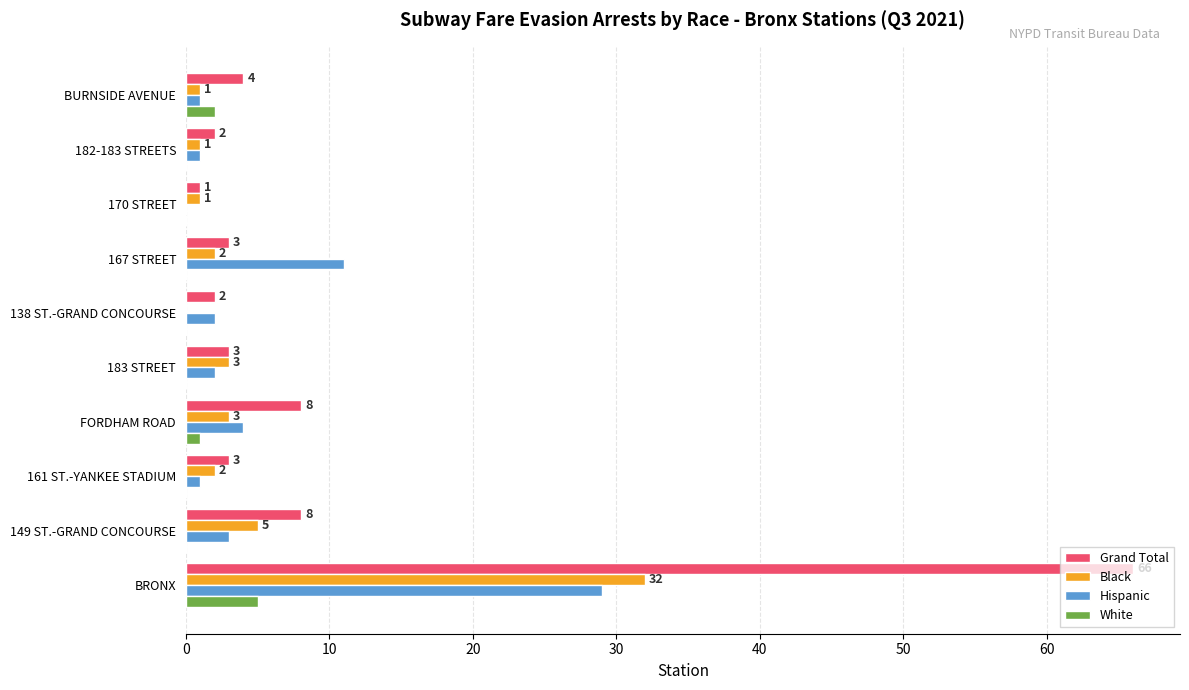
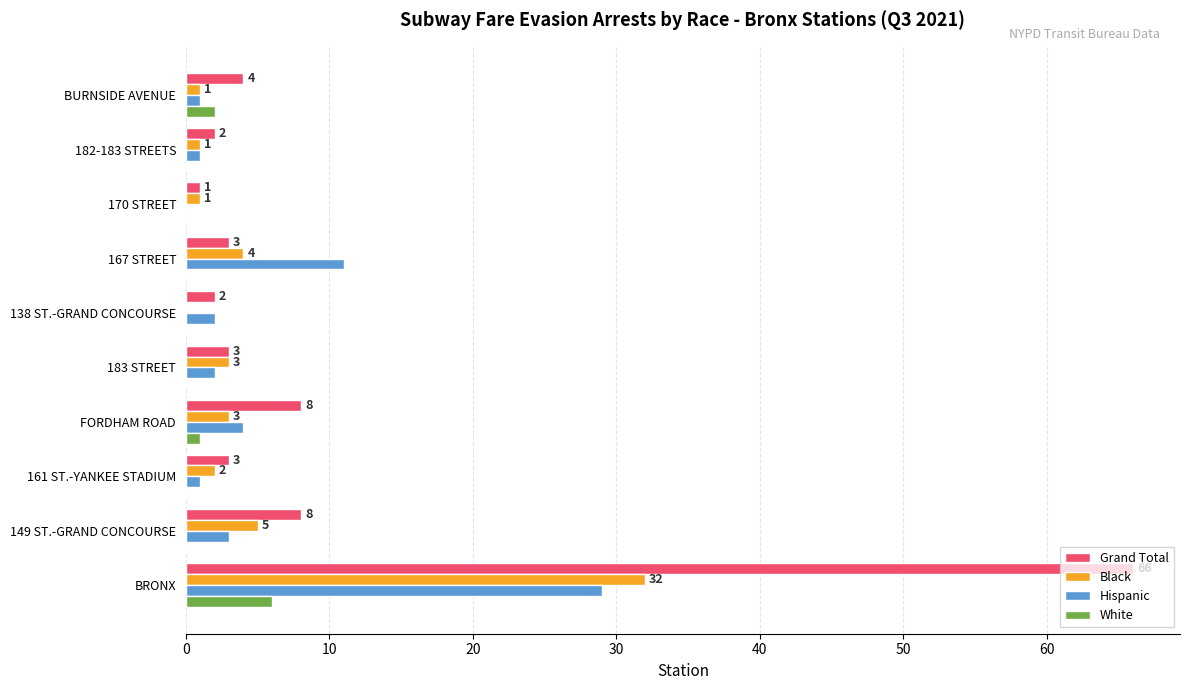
  {
    "Grand Total": {
      "BURNSIDE AVENUE": 4,
      "182-183 STREETS": 2,
      "167 STREET": 3,
      "138 ST.-GRAND CONCOURSE": 2,
      "FORDHAM ROAD": 8,
      "161 ST.-YANKEE STADIUM": 3,
      "149 ST.-GRAND CONCOURSE": 8
    },
    "Black": {
      "BURNSIDE AVENUE": 1,
      "182-183 STREETS": 1,
-     "167 STREET": 2,
+     "167 STREET": 4,
      "FORDHAM ROAD": 3,
      "161 ST.-YANKEE STADIUM": 2,
      "149 ST.-GRAND CONCOURSE": 5,
      "BRONX": 32
    },
    "Hispanic": {
      "170 STREET": 0,
      "167 STREET": 11,
      "183 STREET": 2,
      "FORDHAM ROAD": 4,
      "161 ST.-YANKEE STADIUM": 1,
      "149 ST.-GRAND CONCOURSE": 3,
      "BRONX": 29
    },
    "White": {
      "182-183 STREETS": 0,
      "170 STREET": 0,
      "167 STREET": 0,
      "138 ST.-GRAND CONCOURSE": 0,
      "183 STREET": 0,
      "FORDHAM ROAD": 1,
      "161 ST.-YANKEE STADIUM": 0,
      "149 ST.-GRAND CONCOURSE": 0,
-     "BRONX": 5
+     "BRONX": 6
    }
  }
